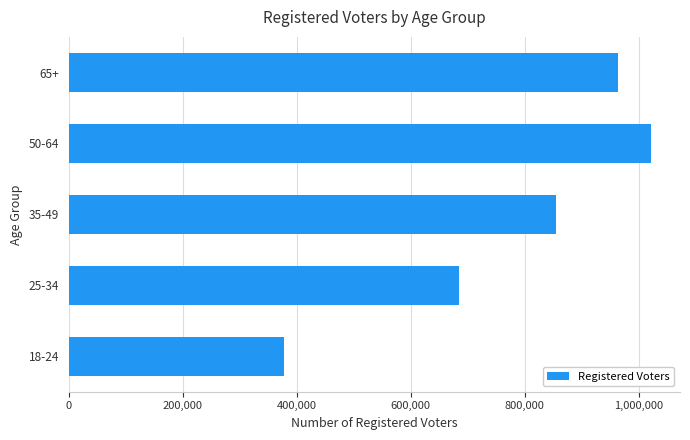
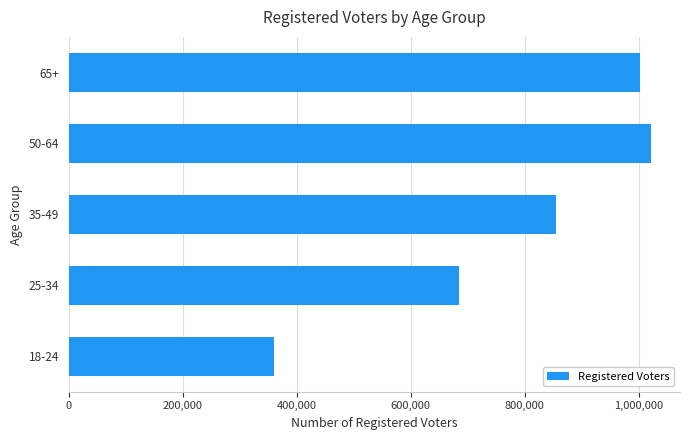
  {
-   "65+": "960,000",
+   "65+": "1,000,000",
    "50-64": "1,020,000",
    "35-49": "850,000",
    "25-34": "690,000",
-   "18-24": "380,000"
+   "18-24": "360,000"
  }
